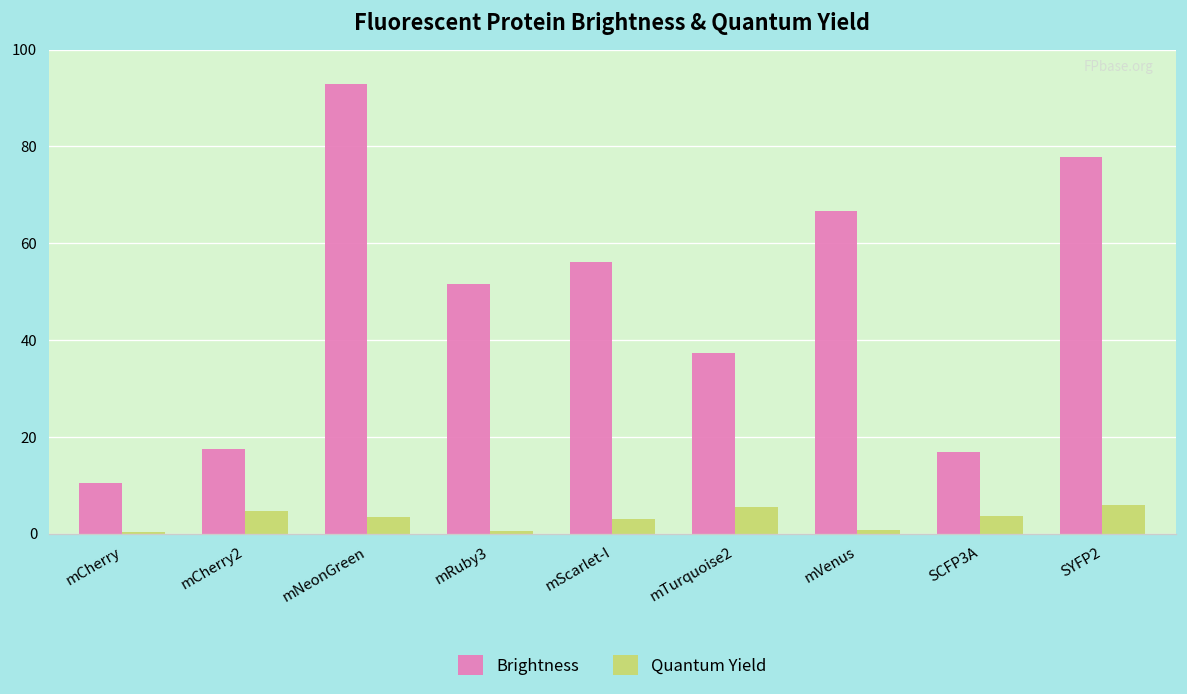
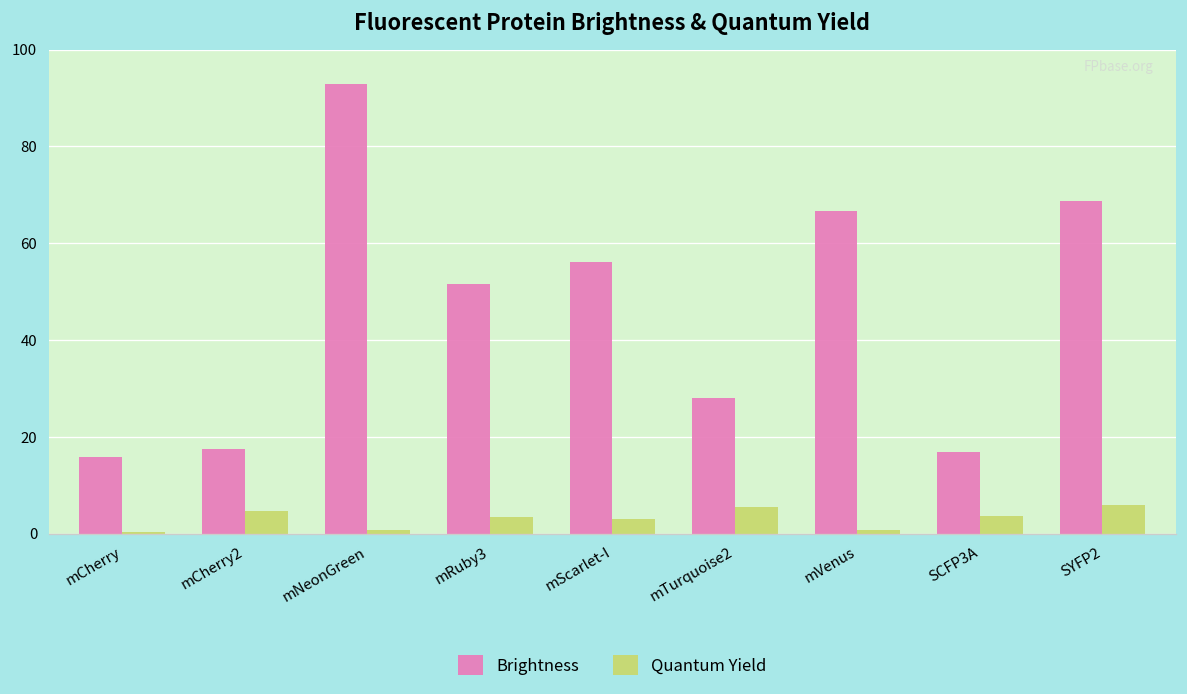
  {
    "Brightness": {
-     "mCherry": 10,
+     "mCherry": 16,
      "mCherry2": 17,
      "mNeonGreen": 93,
      "mRuby3": 52,
      "mScarlet-I": 56,
-     "mTurquoise2": 37,
+     "mTurquoise2": 28,
      "mVenus": 67,
      "SCFP3A": 17,
-     "SYFP2": 78
+     "SYFP2": 69
    },
    "Quantum Yield": {
      "mCherry2": 5,
-     "mNeonGreen": 4,
-     "mRuby3": 0,
+     "mNeonGreen": 1,
+     "mRuby3": 3,
      "mScarlet-I": 3,
      "mTurquoise2": 6,
      "mVenus": 1,
      "SCFP3A": 4,
      "SYFP2": 6
    }
  }
